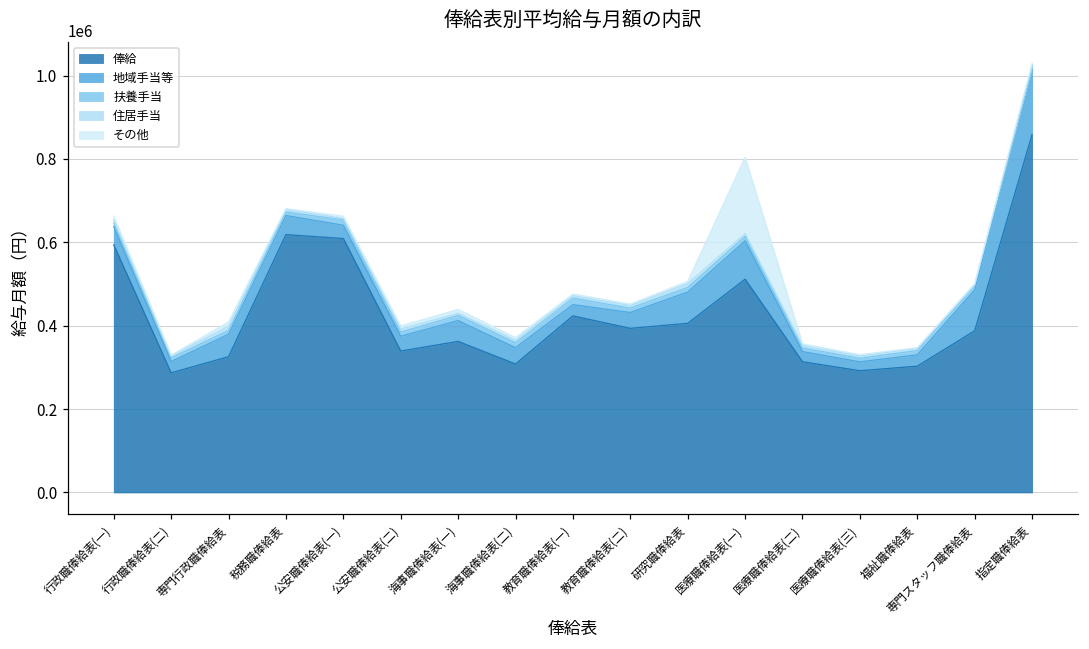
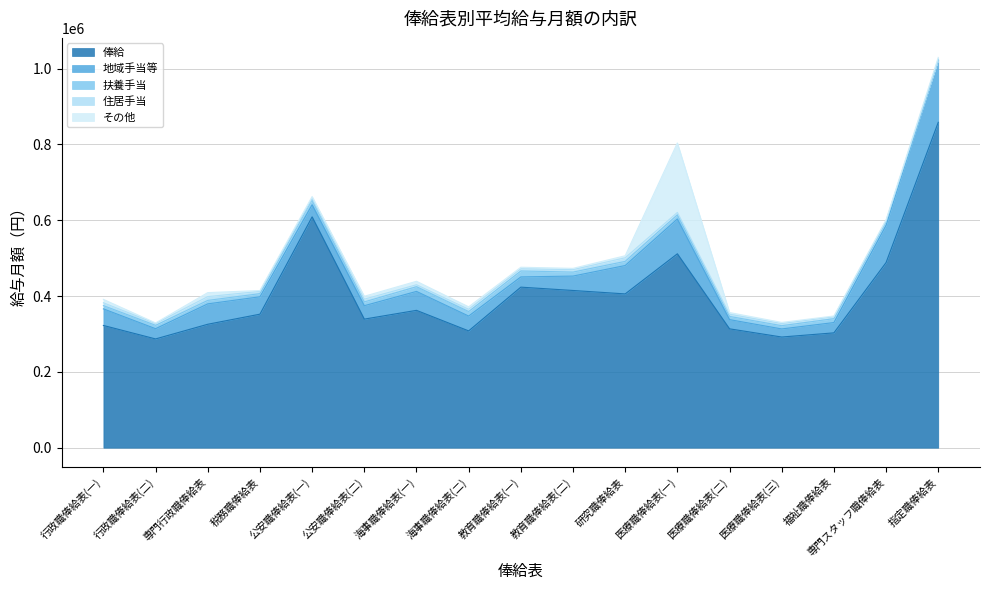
  {
    "俸給": {
-     "行政職俸給表(一)": 590000,
+     "行政職俸給表(一)": 320000,
      "行政職俸給表(二)": 290000,
      "専門行政職俸給表": 330000,
-     "税務職俸給表": 620000,
+     "税務職俸給表": 350000,
      "公安職俸給表(一)": 610000,
      "公安職俸給表(二)": 340000,
      "海事職俸給表(一)": 360000,
      "海事職俸給表(二)": 310000,
      "教育職俸給表(一)": 420000,
-     "教育職俸給表(二)": 390000,
+     "教育職俸給表(二)": 410000,
      "研究職俸給表": 410000,
      "医療職俸給表(一)": 510000,
      "医療職俸給表(二)": 310000,
      "医療職俸給表(三)": 290000,
      "福祉職俸給表": 300000,
-     "専門スタッフ職俸給表": 390000,
+     "専門スタッフ職俸給表": 490000,
      "指定職俸給表": 860000
    }
  }
